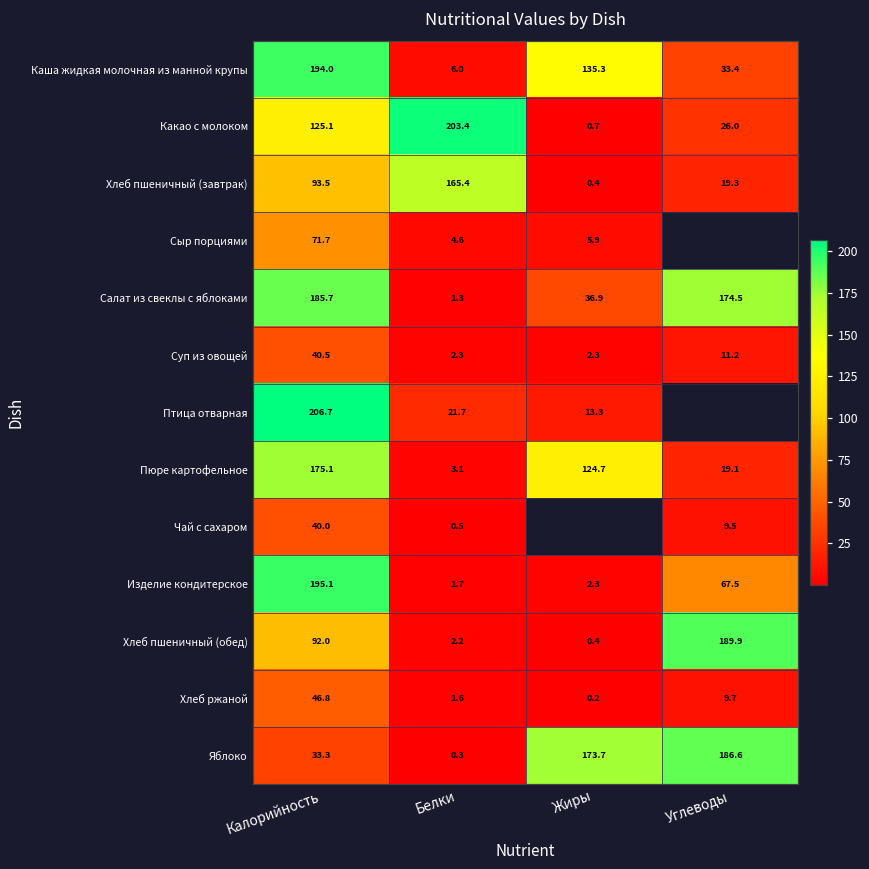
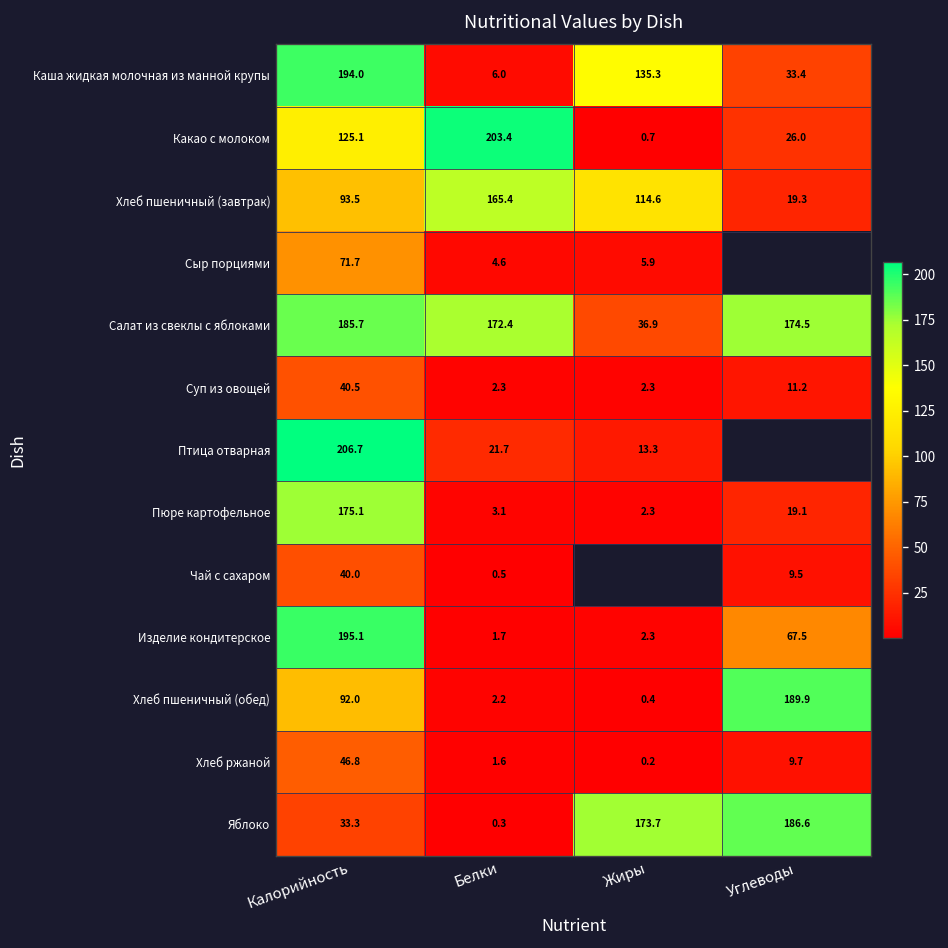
  {
    "Каша жидкая молочная из манной крупы": {
      "Калорийность": 194.0,
      "Белки": 6.0,
      "Жиры": 135.3,
      "Углеводы": 33.4
    },
    "Какао с молоком": {
      "Калорийность": 125.1,
      "Белки": 203.4,
      "Жиры": 0.7,
      "Углеводы": 26.0
    },
    "Хлеб пшеничный (завтрак)": {
      "Калорийность": 93.5,
      "Белки": 165.4,
-     "Жиры": 0.4,
+     "Жиры": 114.6,
      "Углеводы": 19.3
    },
    "Сыр порциями": {
      "Калорийность": 71.7,
      "Белки": 4.6,
      "Жиры": 5.9
    },
    "Салат из свеклы с яблоками": {
      "Калорийность": 185.7,
-     "Белки": 1.3,
+     "Белки": 172.4,
      "Жиры": 36.9,
      "Углеводы": 174.5
    },
    "Суп из овощей": {
      "Калорийность": 40.5,
      "Белки": 2.3,
      "Жиры": 2.3,
      "Углеводы": 11.2
    },
    "Птица отварная": {
      "Калорийность": 206.7,
      "Белки": 21.7,
      "Жиры": 13.3
    },
    "Пюре картофельное": {
      "Калорийность": 175.1,
      "Белки": 3.1,
-     "Жиры": 124.7,
+     "Жиры": 2.3,
      "Углеводы": 19.1
    },
    "Чай с сахаром": {
      "Калорийность": 40.0,
      "Белки": 0.5,
      "Углеводы": 9.5
    },
    "Изделие кондитерское": {
      "Калорийность": 195.1,
      "Белки": 1.7,
      "Жиры": 2.3,
      "Углеводы": 67.5
    },
    "Хлеб пшеничный (обед)": {
      "Калорийность": 92.0,
      "Белки": 2.2,
      "Жиры": 0.4,
      "Углеводы": 189.9
    },
    "Хлеб ржаной": {
      "Калорийность": 46.8,
      "Белки": 1.6,
      "Жиры": 0.2,
      "Углеводы": 9.7
    },
    "Яблоко": {
      "Калорийность": 33.3,
      "Белки": 0.3,
      "Жиры": 173.7,
      "Углеводы": 186.6
    }
  }
